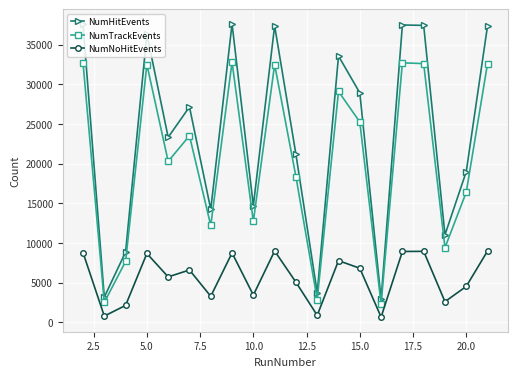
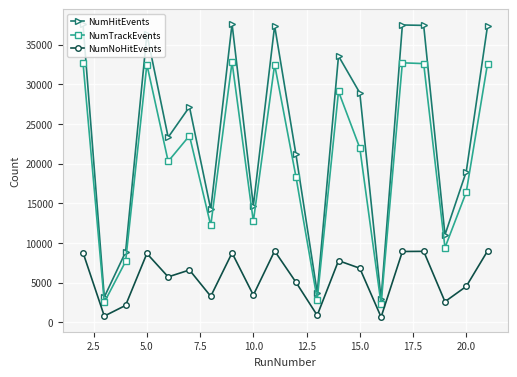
  {
    "NumTrackEvents": {
      "5.0": 32000,
      "10.0": 13000,
-     "15.0": 25000,
+     "15.0": 22000,
      "20.0": 16000
    }
  }
